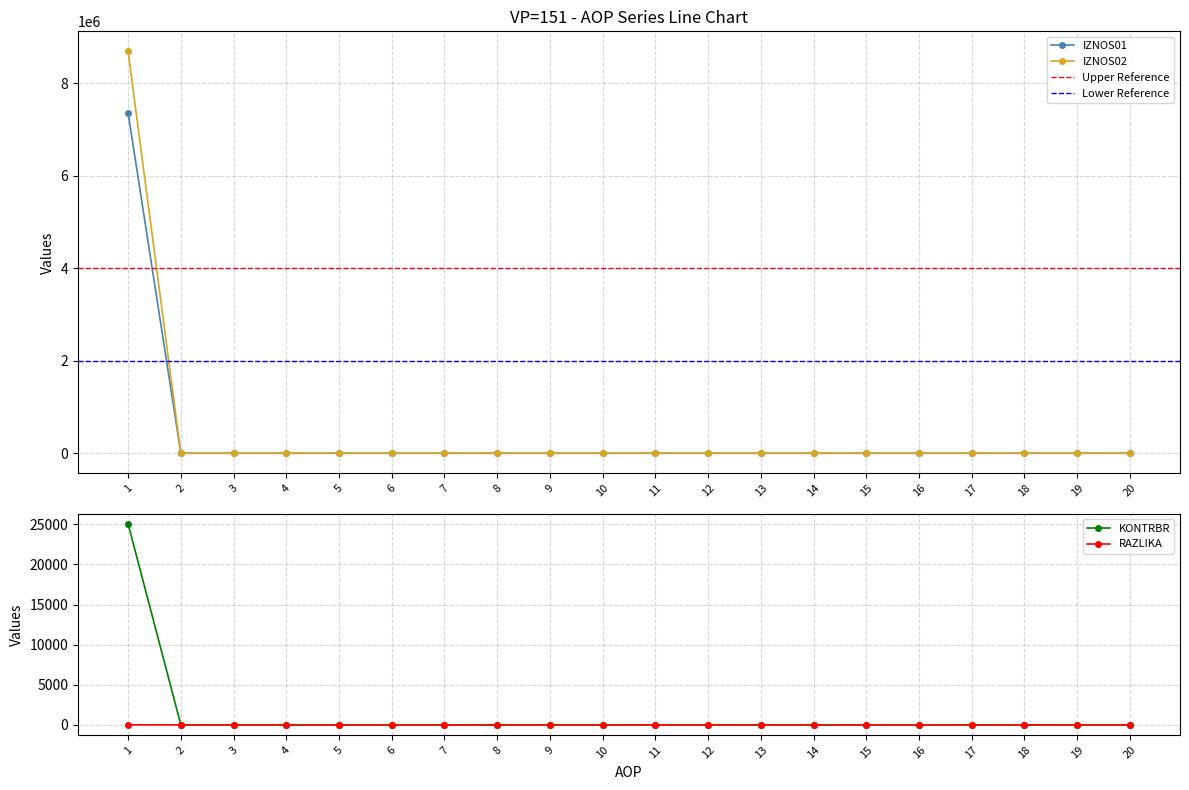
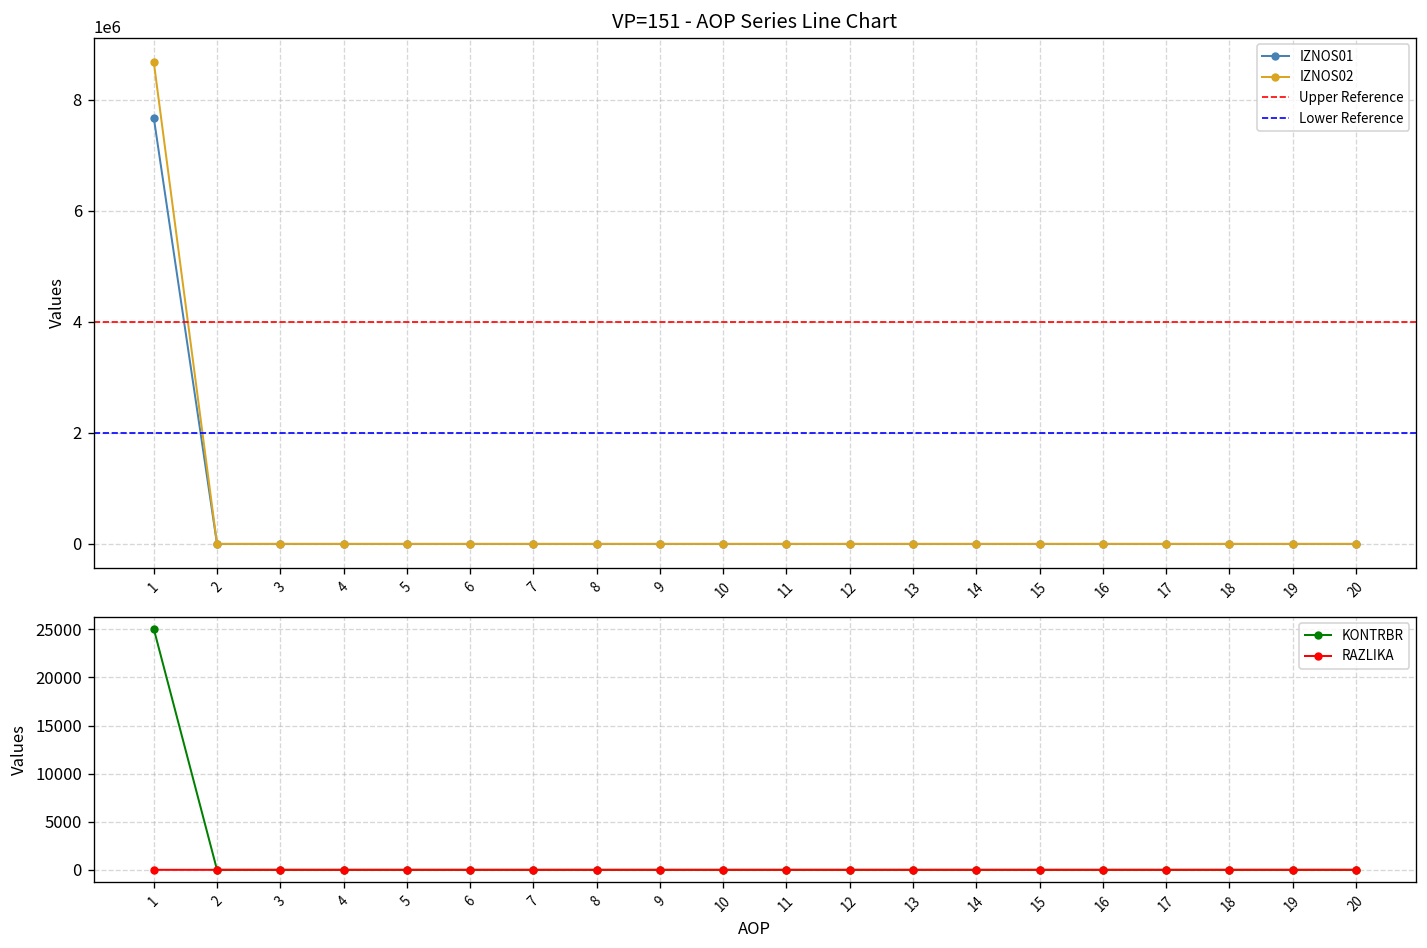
  {
    "VP=151 - AOP Series Line Chart": {
      "IZNOS01": {
-       "1": 7400000
+       "1": 7700000
      },
      "IZNOS02": {
        "1": 8700000
      }
    }
  }
